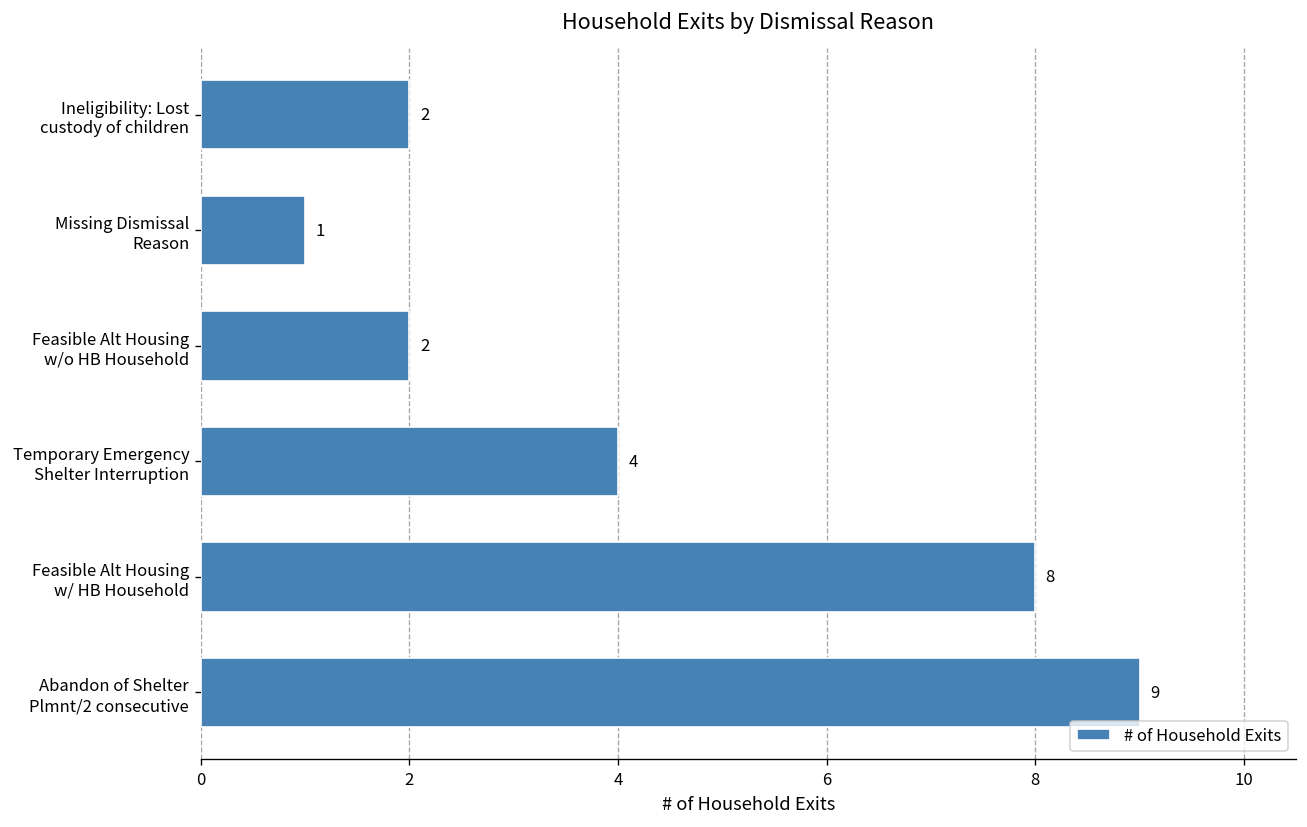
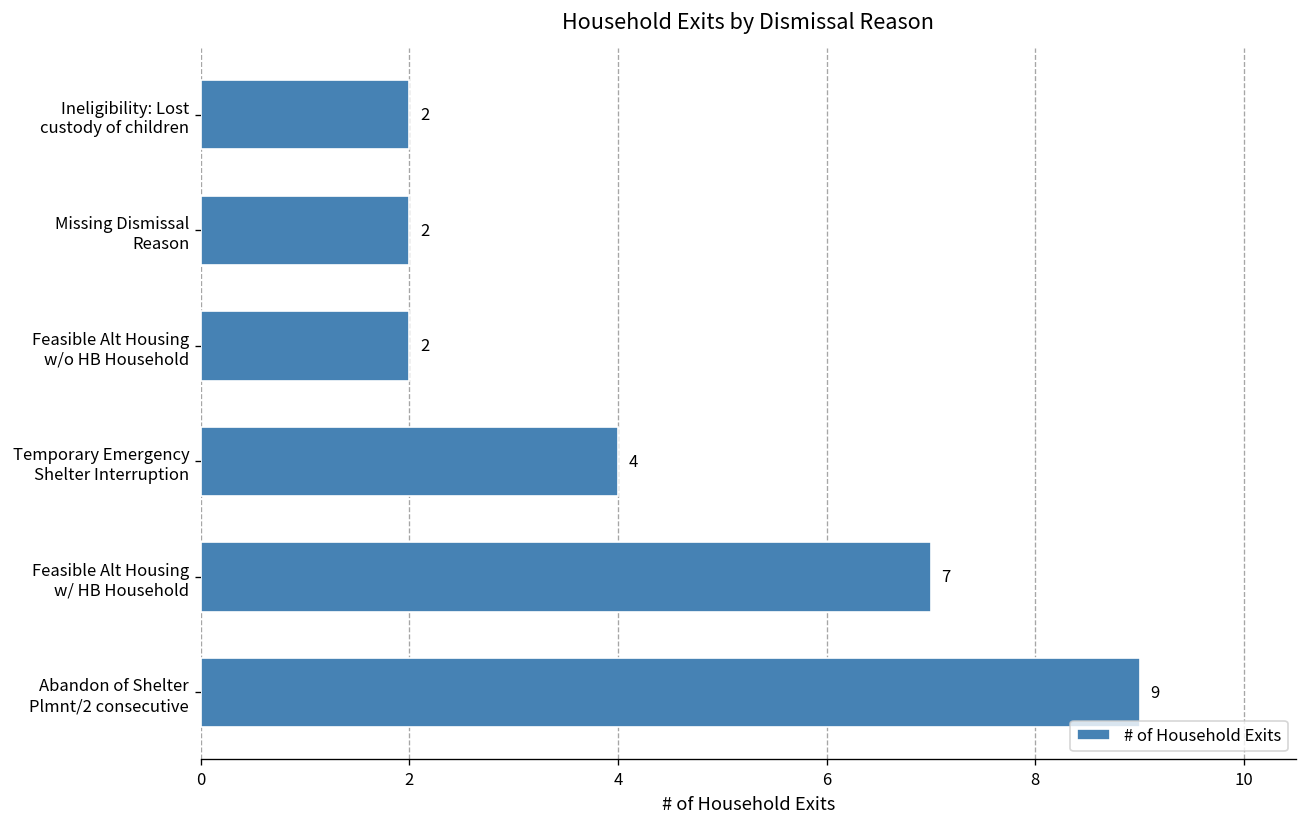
  {
    "Ineligibility: Lost custody of children": 2,
-   "Missing Dismissal Reason": 1,
+   "Missing Dismissal Reason": 2,
    "Feasible Alt Housing w/o HB Household": 2,
    "Temporary Emergency Shelter Interruption": 4,
-   "Feasible Alt Housing w/ HB Household": 8,
+   "Feasible Alt Housing w/ HB Household": 7,
    "Abandon of Shelter Plmnt/2 consecutive": 9
  }
